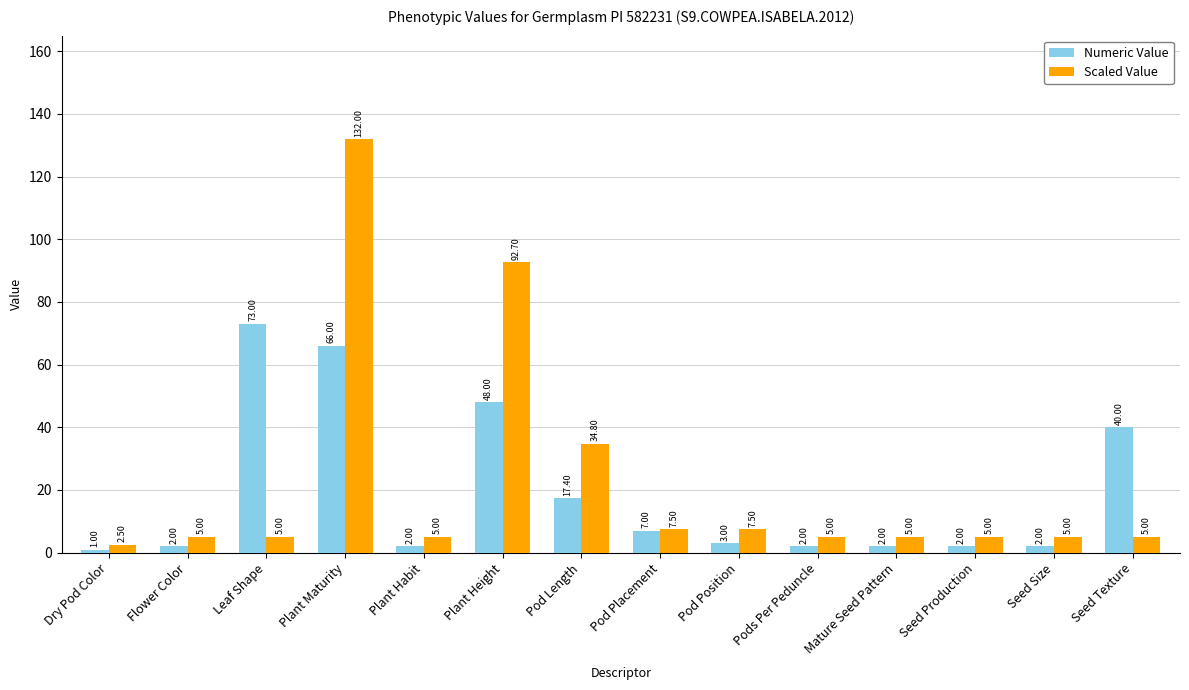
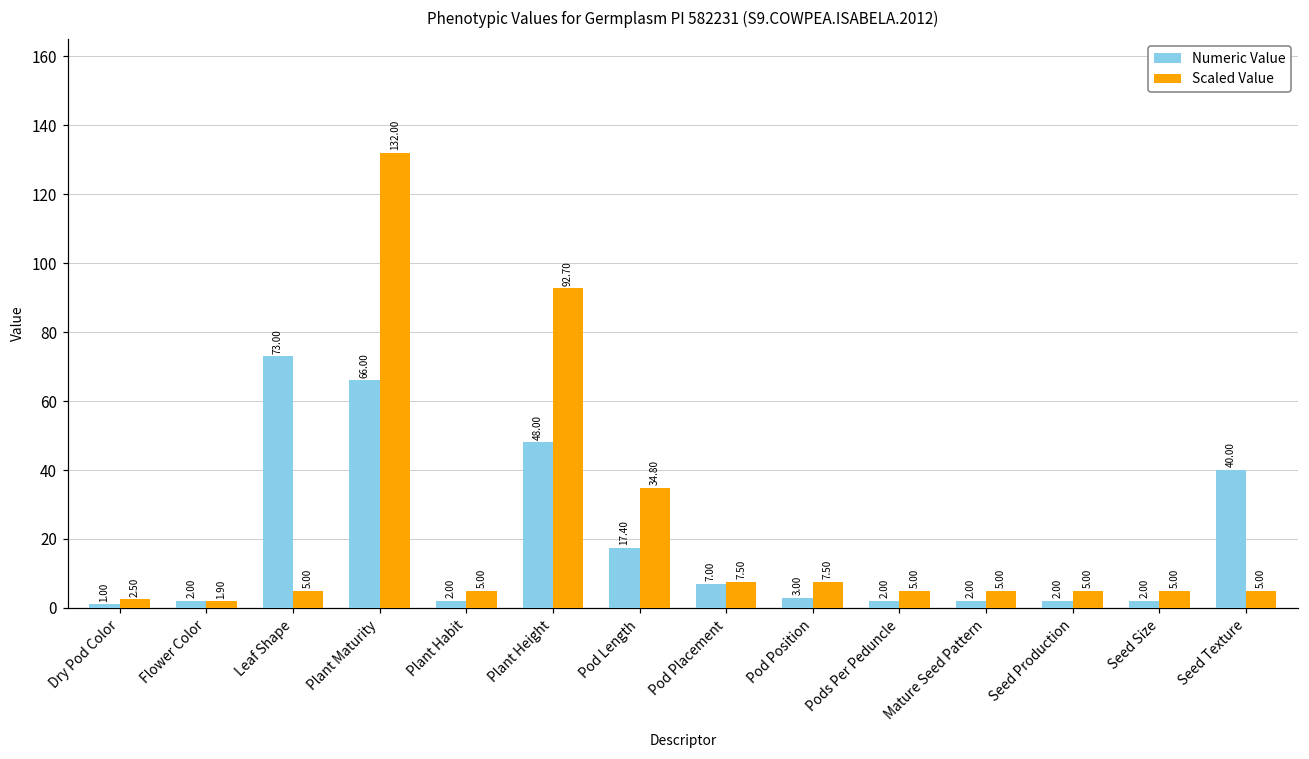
  {
    "Numeric Value": {
      "Dry Pod Color": 1.00,
      "Flower Color": 2.00,
      "Leaf Shape": 73.00,
      "Plant Maturity": 66.00,
      "Plant Habit": 2.00,
      "Plant Height": 48.00,
      "Pod Length": 17.40,
      "Pod Placement": 7.00,
      "Pod Position": 3.00,
      "Pods Per Peduncle": 2.00,
      "Mature Seed Pattern": 2.00,
      "Seed Production": 2.00,
      "Seed Size": 2.00,
      "Seed Texture": 40.00
    },
    "Scaled Value": {
      "Dry Pod Color": 2.50,
-     "Flower Color": 5.00,
+     "Flower Color": 1.90,
      "Leaf Shape": 5.00,
      "Plant Maturity": 132.00,
      "Plant Habit": 5.00,
      "Plant Height": 92.70,
      "Pod Length": 34.80,
      "Pod Placement": 7.50,
      "Pod Position": 7.50,
      "Pods Per Peduncle": 5.00,
      "Mature Seed Pattern": 5.00,
      "Seed Production": 5.00,
      "Seed Size": 5.00,
      "Seed Texture": 5.00
    }
  }
